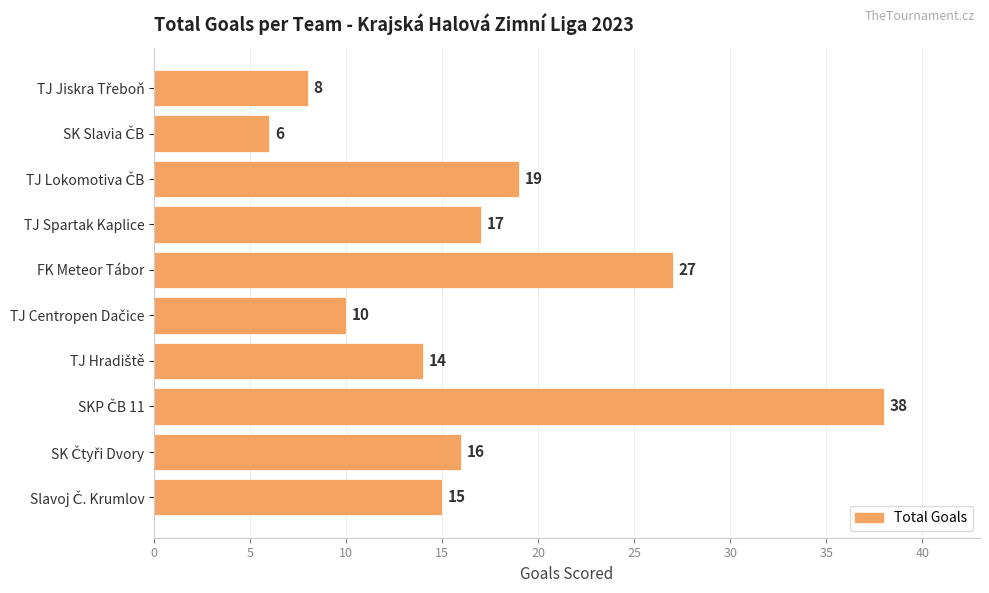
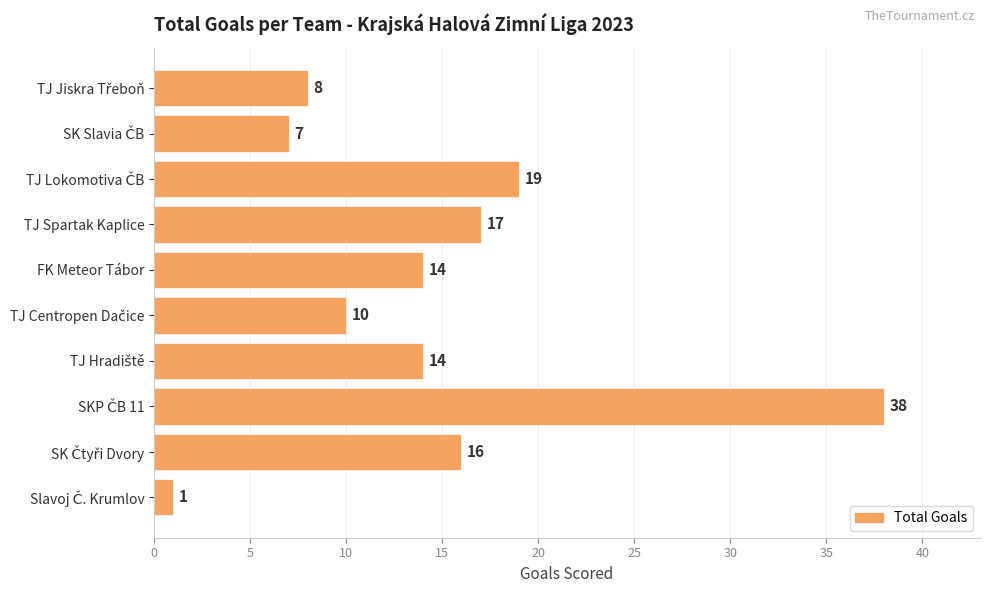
  {
    "TJ Jiskra Třeboň": 8,
-   "SK Slavia ČB": 6,
+   "SK Slavia ČB": 7,
    "TJ Lokomotiva ČB": 19,
    "TJ Spartak Kaplice": 17,
-   "FK Meteor Tábor": 27,
+   "FK Meteor Tábor": 14,
    "TJ Centropen Dačice": 10,
    "TJ Hradiště": 14,
    "SKP ČB 11": 38,
    "SK Čtyři Dvory": 16,
-   "Slavoj Č. Krumlov": 15
+   "Slavoj Č. Krumlov": 1
  }
